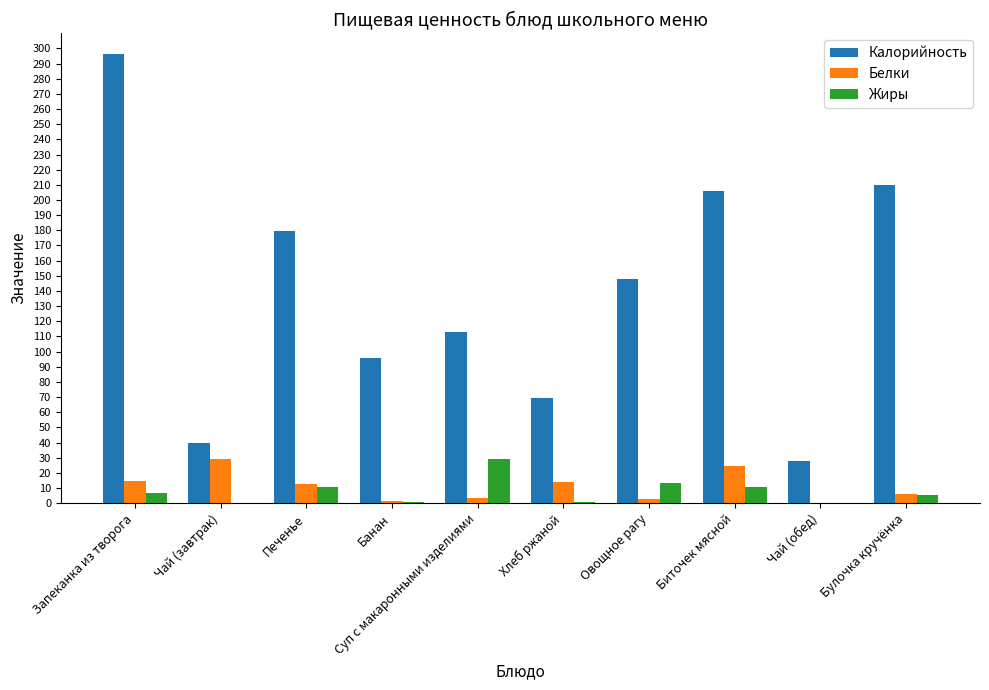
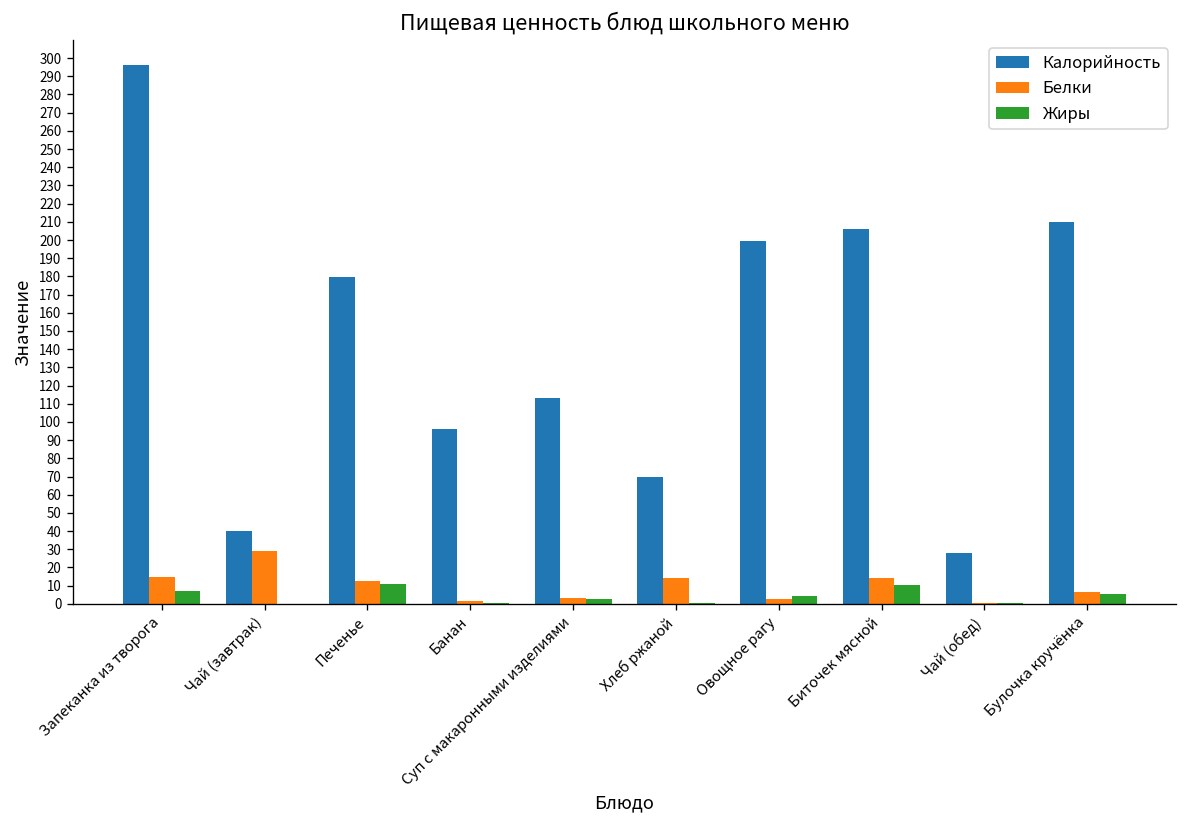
  {
    "Калорийность": {
      "Запеканка из творога": 296,
      "Чай (завтрак)": 40,
      "Печенье": 179,
      "Банан": 96,
      "Суп с макаронными изделиями": 113,
      "Хлеб ржаной": 70,
-     "Овощное рагу": 148,
+     "Овощное рагу": 199,
      "Биточек мясной": 206,
      "Чай (обед)": 28,
      "Булочка кручёнка": 210
    },
    "Белки": {
      "Запеканка из творога": 15,
      "Чай (завтрак)": 29,
      "Печенье": 12,
      "Суп с макаронными изделиями": 3,
      "Хлеб ржаной": 14,
      "Овощное рагу": 3,
-     "Биточек мясной": 25,
+     "Биточек мясной": 14,
      "Булочка кручёнка": 6
    },
    "Жиры": {
      "Запеканка из творога": 7,
      "Чай (завтрак)": 0,
      "Печенье": 11,
-     "Суп с макаронными изделиями": 29,
-     "Овощное рагу": 13,
+     "Суп с макаронными изделиями": 3,
+     "Овощное рагу": 5,
      "Биточек мясной": 10,
      "Булочка кручёнка": 5
    }
  }
